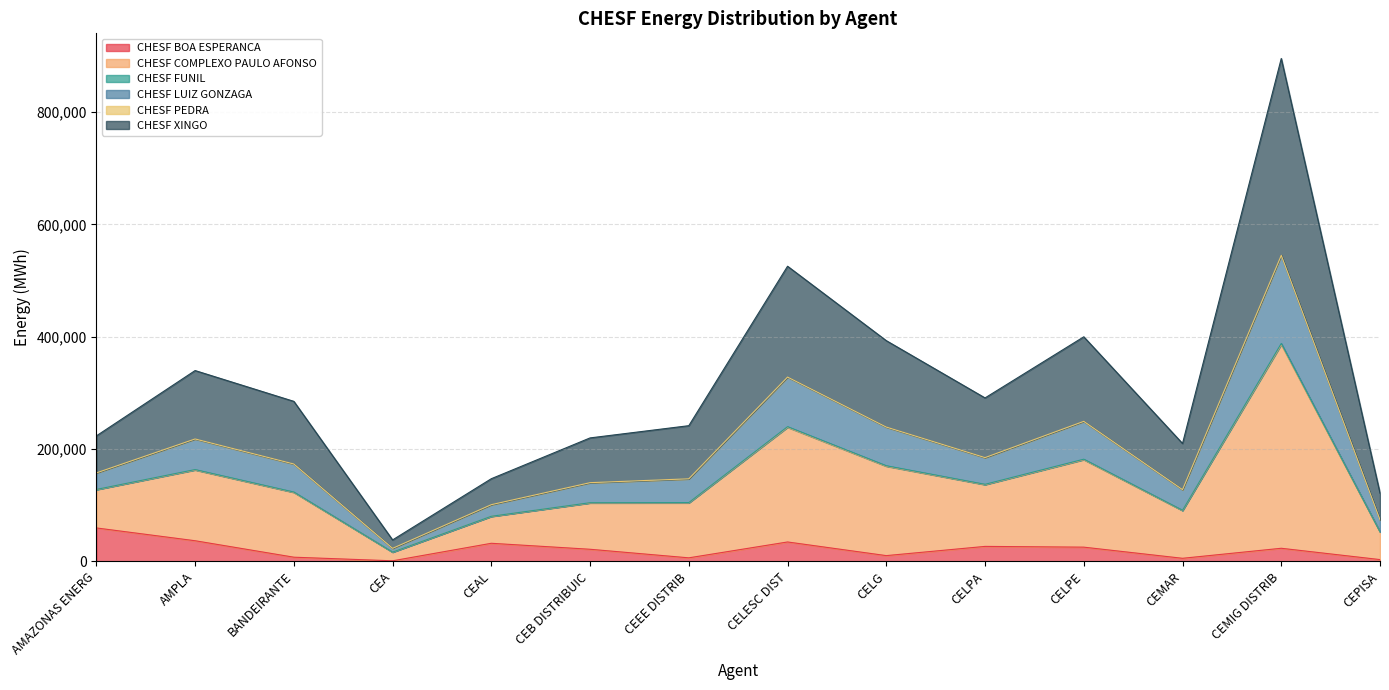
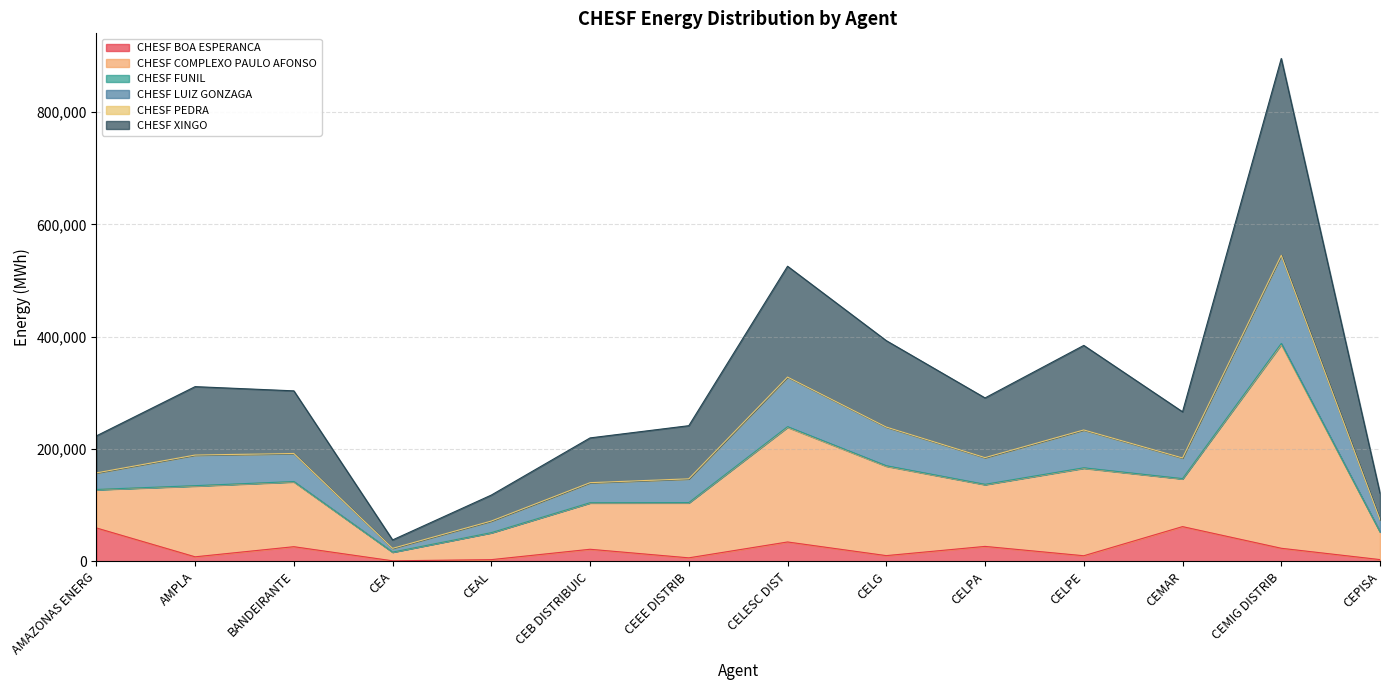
  {
    "CHESF BOA ESPERANCA": {
      "AMAZONAS ENERG": "60,000",
-     "AMPLA": "40,000",
-     "BANDEIRANTE": "10,000",
+     "AMPLA": "10,000",
+     "BANDEIRANTE": "30,000",
      "CEA": "0",
-     "CEAL": "30,000",
+     "CEAL": "0",
      "CEB DISTRIBUIC": "20,000",
      "CEEE DISTRIB": "10,000",
      "CELESC DIST": "30,000",
      "CELG": "10,000",
      "CELPA": "30,000",
-     "CELPE": "30,000",
-     "CEMAR": "10,000",
+     "CELPE": "10,000",
+     "CEMAR": "60,000",
      "CEMIG DISTRIB": "20,000",
      "CEPISA": "0"
    },
    "CHESF XINGO": {
      "AMAZONAS ENERG": "70,000",
      "AMPLA": "120,000",
      "BANDEIRANTE": "110,000",
      "CEA": "10,000",
      "CEAL": "50,000",
      "CEB DISTRIBUIC": "80,000",
      "CEEE DISTRIB": "90,000",
      "CELESC DIST": "200,000",
      "CELG": "150,000",
      "CELPA": "110,000",
      "CELPE": "150,000",
      "CEMAR": "80,000",
      "CEMIG DISTRIB": "350,000",
      "CEPISA": "50,000"
    }
  }
